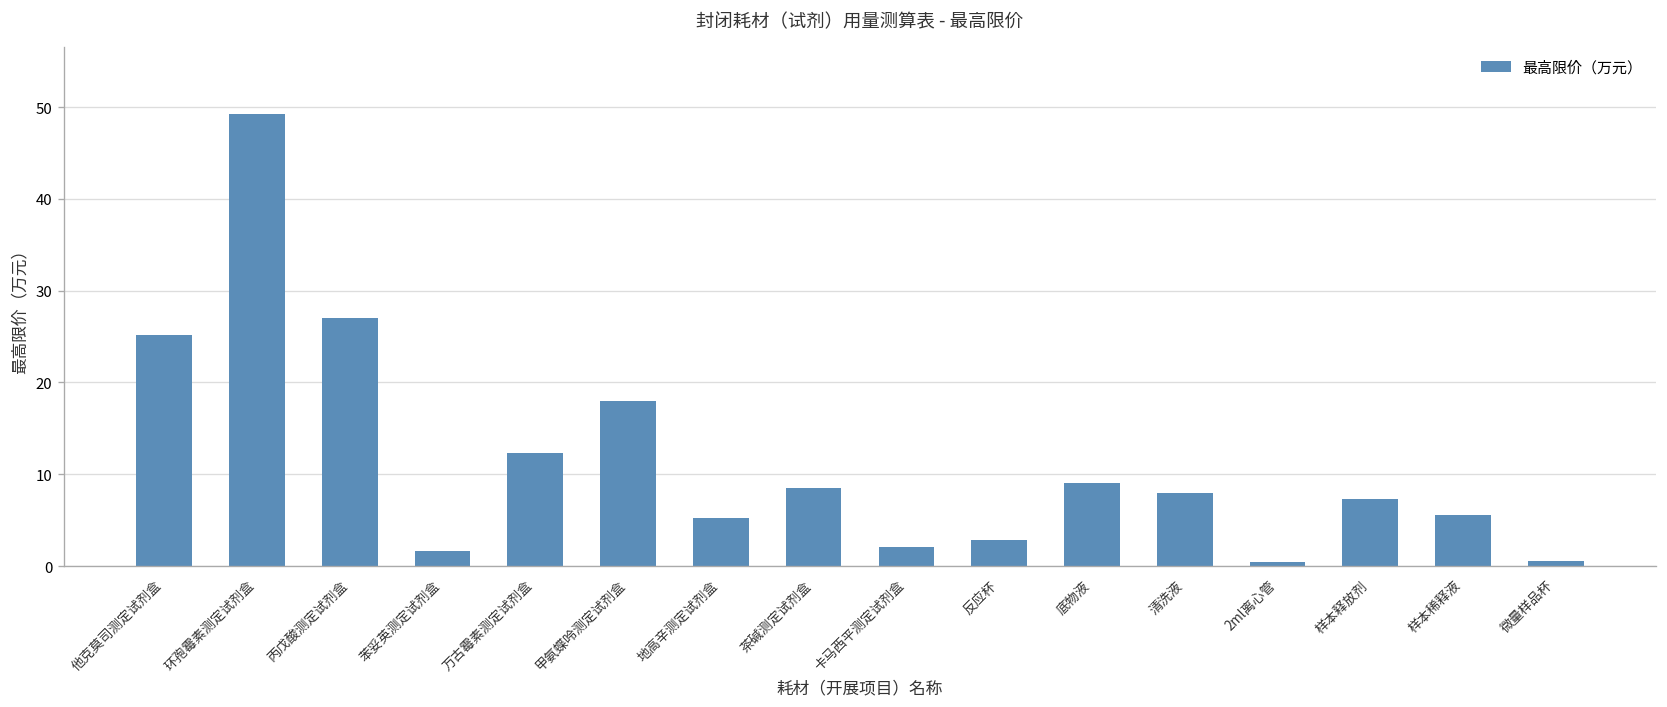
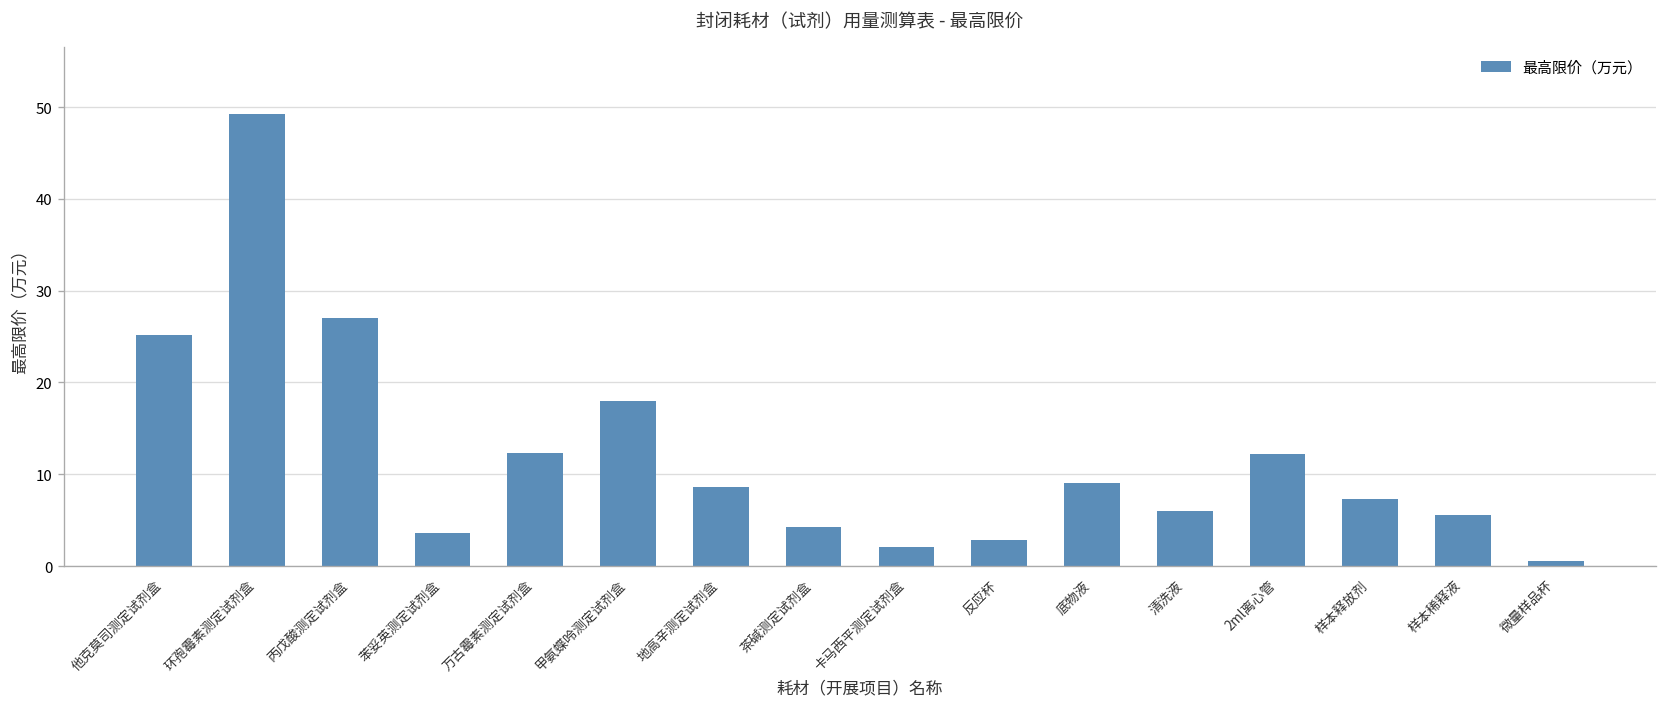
  {
    "他克莫司测定试剂盒": 25,
    "环孢霉素测定试剂盒": 49,
    "丙戊酸测定试剂盒": 27,
-   "苯妥英测定试剂盒": 2,
+   "苯妥英测定试剂盒": 4,
    "万古霉素测定试剂盒": 12,
    "甲氨蝶呤测定试剂盒": 18,
-   "地高辛测定试剂盒": 5,
-   "茶碱测定试剂盒": 9,
+   "地高辛测定试剂盒": 9,
+   "茶碱测定试剂盒": 4,
    "卡马西平测定试剂盒": 2,
    "反应杯": 3,
    "底物液": 9,
-   "清洗液": 8,
-   "2ml离心管": 0,
+   "清洗液": 6,
+   "2ml离心管": 12,
    "样本释放剂": 7,
    "样本稀释液": 6,
    "微量样品杯": 1
  }
